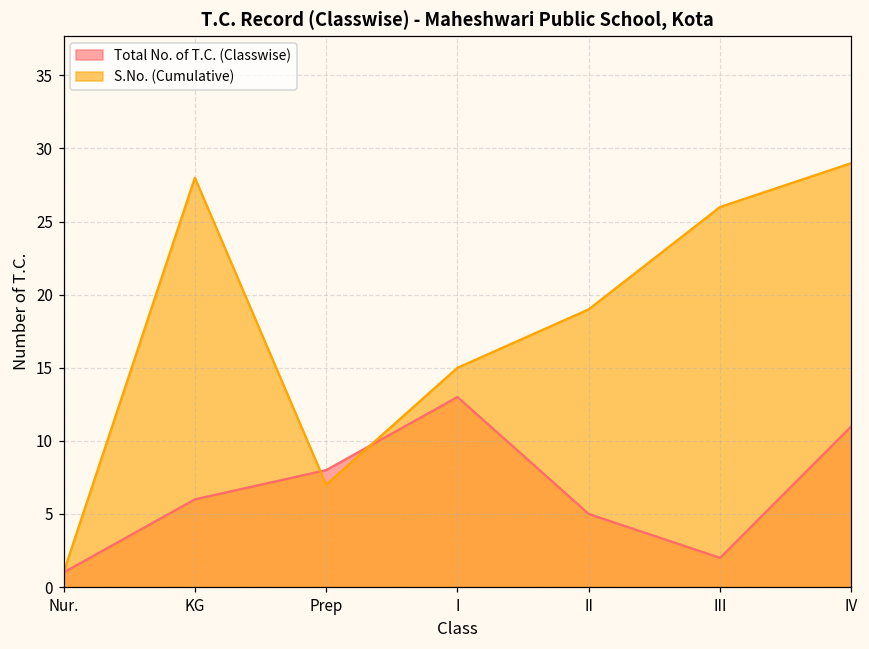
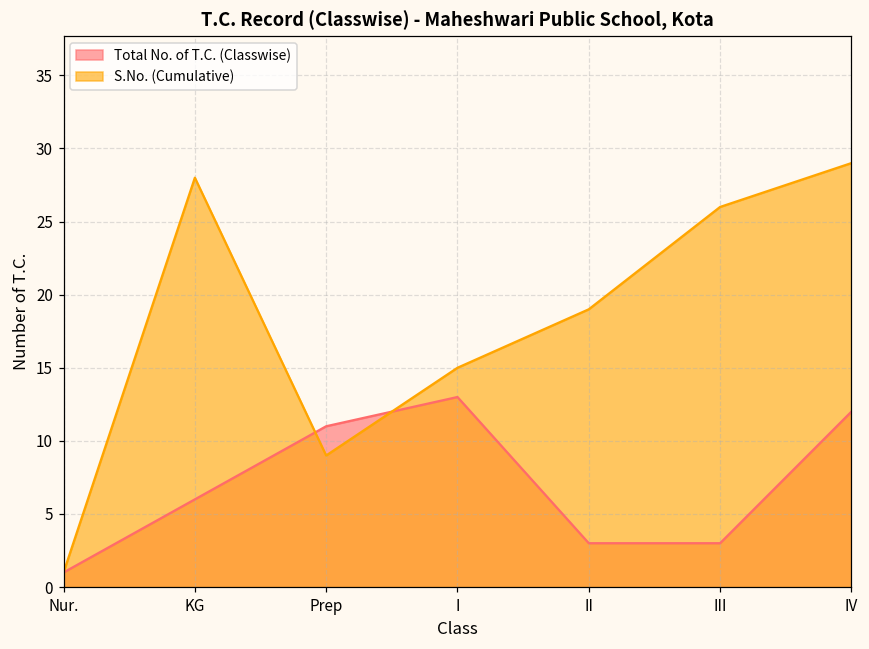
  {
    "Total No. of T.C. (Classwise)": {
      "KG": 6,
-     "Prep": 8,
+     "Prep": 11,
      "I": 13,
-     "II": 5,
-     "III": 2,
-     "IV": 11
+     "II": 3,
+     "III": 3,
+     "IV": 12
    },
    "S.No. (Cumulative)": {
      "KG": 28,
-     "Prep": 7,
+     "Prep": 9,
      "I": 15,
      "II": 19,
      "III": 26,
      "IV": 29
    }
  }
